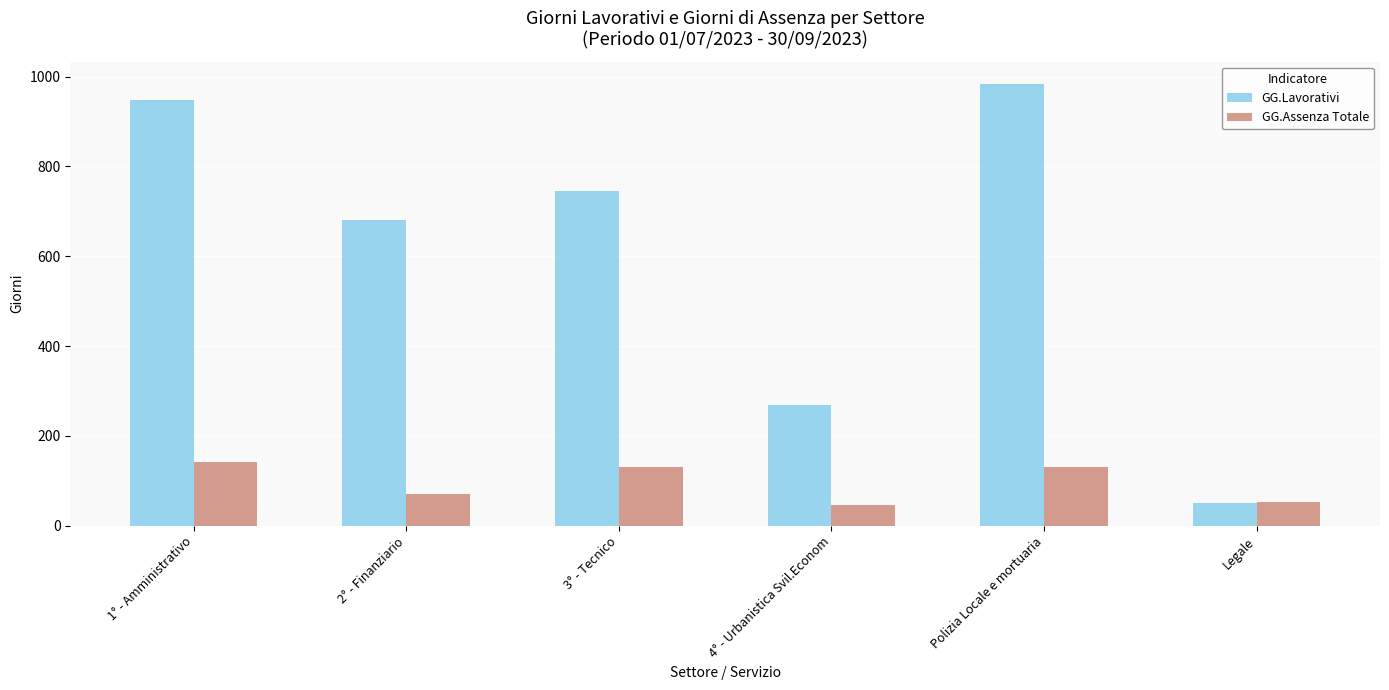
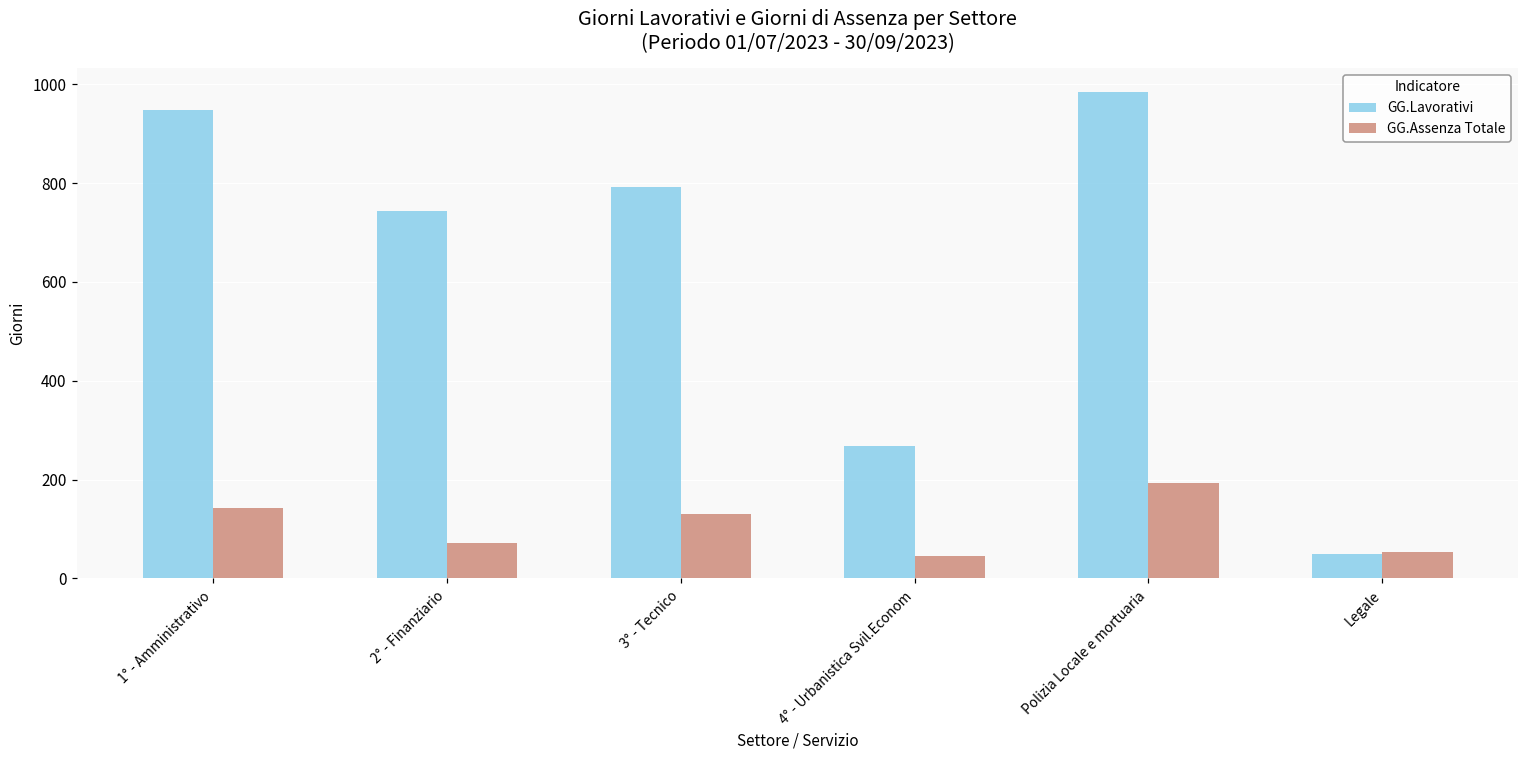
  {
    "GG.Lavorativi": {
      "1° - Amministrativo": 950,
-     "2° - Finanziario": 680,
-     "3° - Tecnico": 750,
+     "2° - Finanziario": 740,
+     "3° - Tecnico": 790,
      "4° - Urbanistica Svil.Econom": 270,
      "Polizia Locale e mortuaria": 980,
      "Legale": 50
    },
    "GG.Assenza Totale": {
      "1° - Amministrativo": 140,
      "2° - Finanziario": 70,
      "3° - Tecnico": 130,
      "4° - Urbanistica Svil.Econom": 50,
-     "Polizia Locale e mortuaria": 130,
+     "Polizia Locale e mortuaria": 190,
      "Legale": 50
    }
  }
